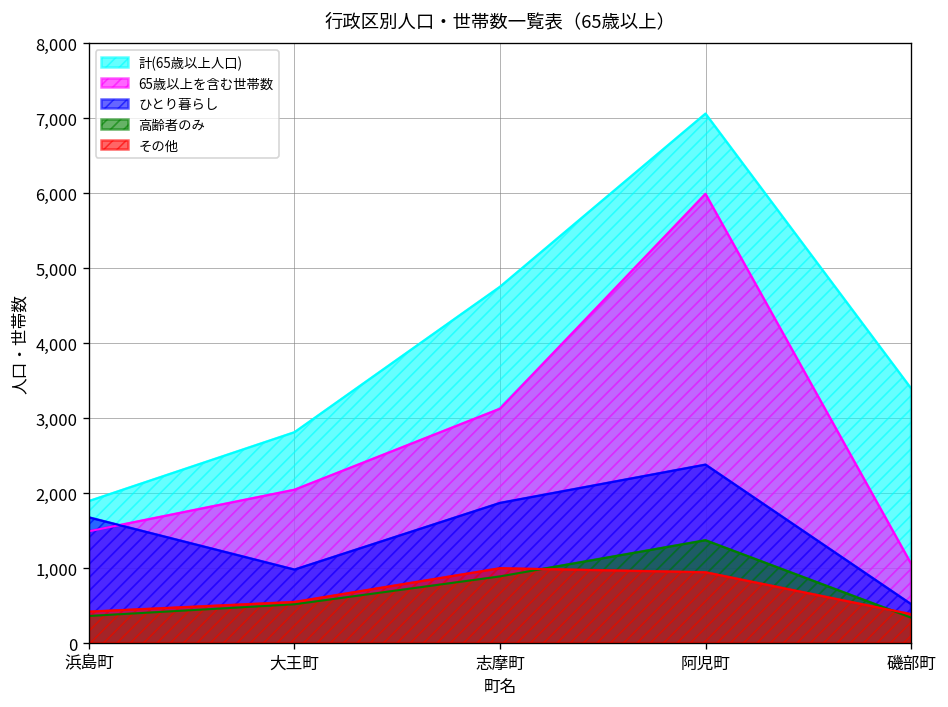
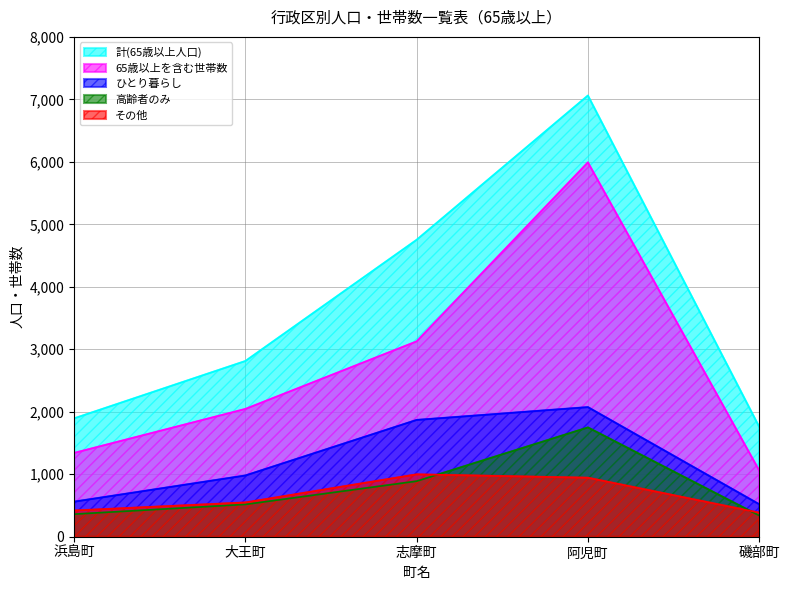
  {
    "計(65歳以上人口)": {
      "浜島町": "1,900",
      "大王町": "2,800",
      "志摩町": "4,800",
      "阿児町": "7,100",
-     "磯部町": "3,400"
+     "磯部町": "1,800"
    },
    "65歳以上を含む世帯数": {
-     "浜島町": "1,500",
+     "浜島町": "1,300",
      "大王町": "2,000",
      "志摩町": "3,100",
      "阿児町": "6,000",
      "磯部町": "1,100"
    },
    "ひとり暮らし": {
-     "浜島町": "1,700",
+     "浜島町": "600",
      "大王町": "1,000",
      "志摩町": "1,900",
-     "阿児町": "2,400",
+     "阿児町": "2,100",
      "磯部町": "500"
    },
    "高齢者のみ": {
      "浜島町": "400",
      "志摩町": "900",
-     "阿児町": "1,400",
+     "阿児町": "1,700",
      "磯部町": "300"
    },
    "その他": {
      "浜島町": "400",
      "志摩町": "1,000",
      "阿児町": "900",
      "磯部町": "400"
    }
  }
